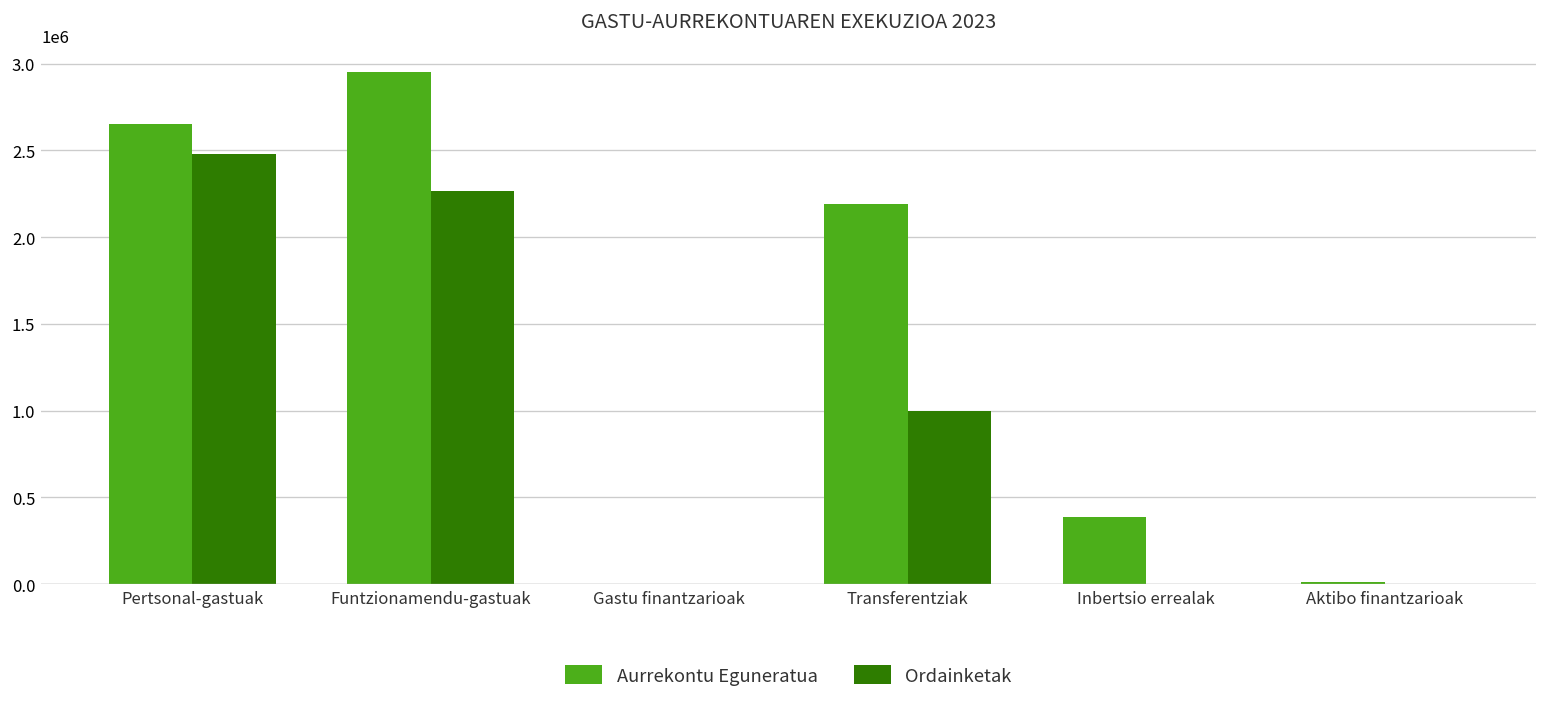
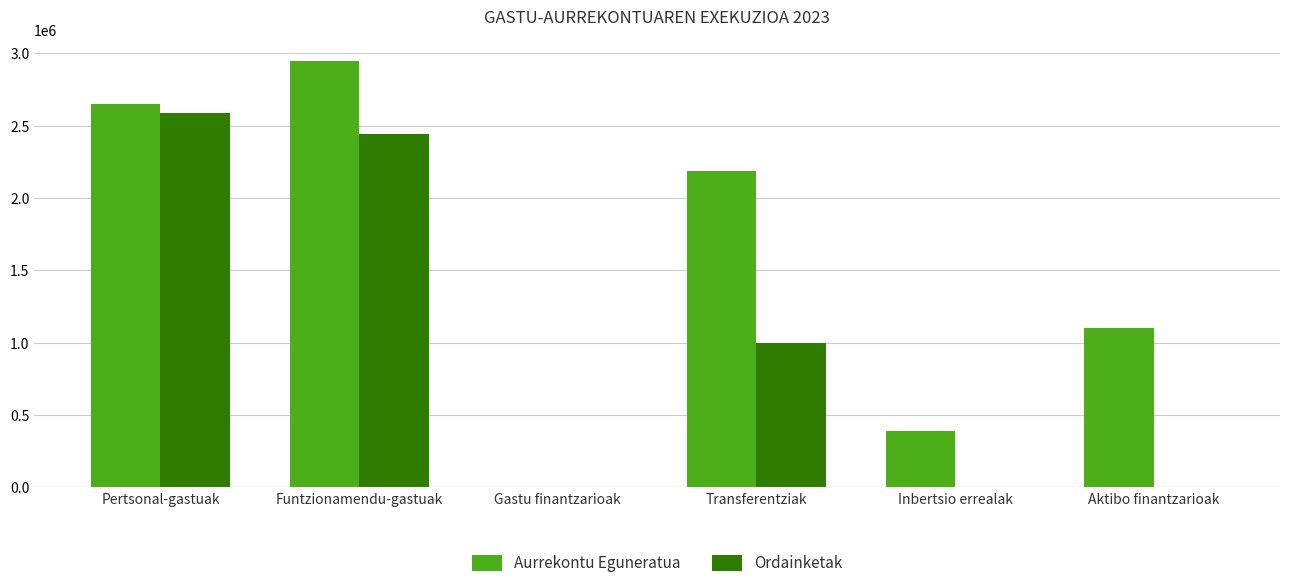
  {
    "Aurrekontu Eguneratua": {
      "Pertsonal-gastuak": 2650000,
      "Funtzionamendu-gastuak": 2950000,
      "Gastu finantzarioak": 0,
      "Transferentziak": 2190000,
      "Inbertsio errealak": 390000,
-     "Aktibo finantzarioak": 10000
+     "Aktibo finantzarioak": 1100000
    },
    "Ordainketak": {
-     "Pertsonal-gastuak": 2480000,
-     "Funtzionamendu-gastuak": 2260000,
+     "Pertsonal-gastuak": 2590000,
+     "Funtzionamendu-gastuak": 2440000,
      "Gastu finantzarioak": 0,
      "Transferentziak": 1000000,
      "Inbertsio errealak": 0,
      "Aktibo finantzarioak": 0
    }
  }
